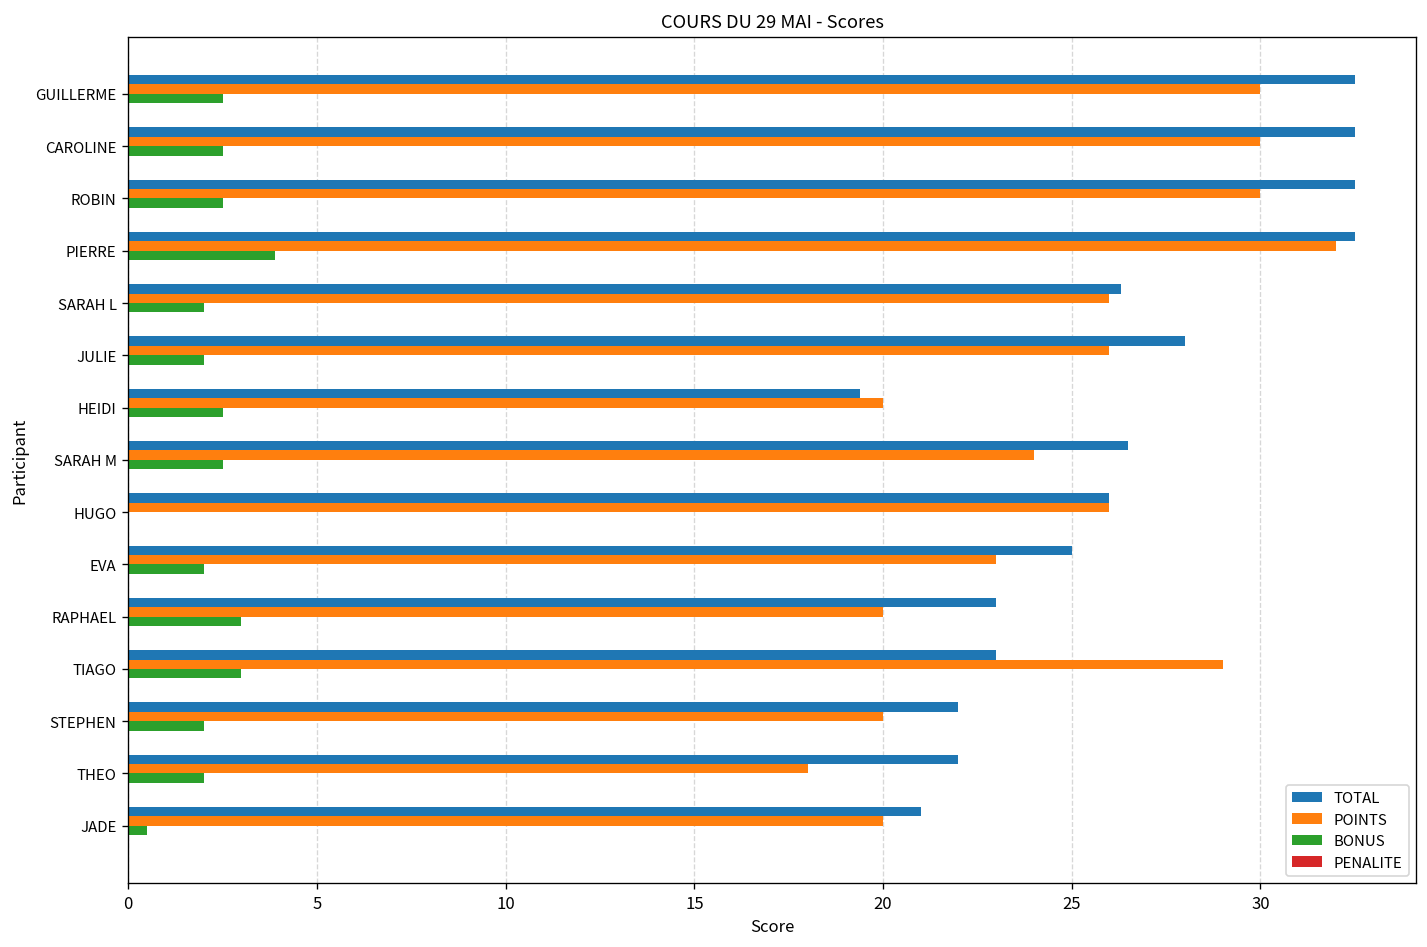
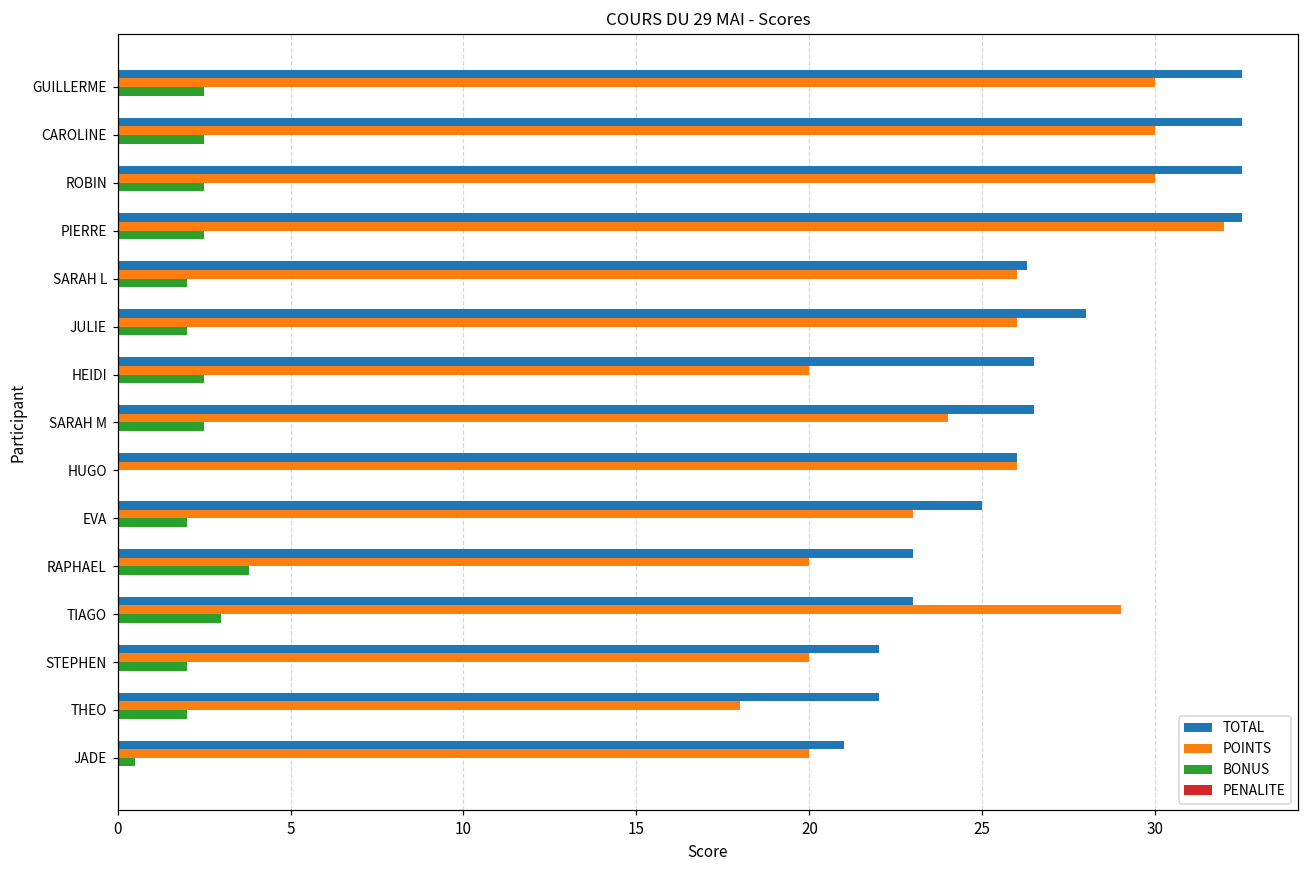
  {
    "TOTAL": {
      "GUILLERME": 32.5,
      "CAROLINE": 32.5,
      "ROBIN": 32.5,
      "PIERRE": 32.5,
      "SARAH L": 26.3,
      "JULIE": 28.0,
-     "HEIDI": 19.4,
+     "HEIDI": 26.5,
      "SARAH M": 26.5,
      "HUGO": 26.0,
      "EVA": 25.0,
      "RAPHAEL": 23.0,
      "TIAGO": 23.0,
      "STEPHEN": 22.0,
      "THEO": 22.0,
      "JADE": 21.0
    },
    "POINTS": {
      "GUILLERME": 30.0,
      "CAROLINE": 30.0,
      "ROBIN": 30.0,
      "PIERRE": 32.0,
      "SARAH L": 26.0,
      "JULIE": 26.0,
      "HEIDI": 20.0,
      "SARAH M": 24.0,
      "HUGO": 26.0,
      "EVA": 23.0,
      "RAPHAEL": 20.0,
      "TIAGO": 29.0,
      "STEPHEN": 20.0,
      "THEO": 18.0,
      "JADE": 20.0
    },
    "BONUS": {
      "GUILLERME": 2.5,
      "CAROLINE": 2.5,
      "ROBIN": 2.5,
-     "PIERRE": 3.9,
+     "PIERRE": 2.5,
      "SARAH L": 2.0,
      "JULIE": 2.0,
      "HEIDI": 2.5,
      "SARAH M": 2.5,
      "HUGO": 0.0,
      "EVA": 2.0,
-     "RAPHAEL": 3.0,
+     "RAPHAEL": 3.8,
      "TIAGO": 3.0,
      "STEPHEN": 2.0,
      "THEO": 2.0,
      "JADE": 0.5
    },
    "PENALITE": {
      "GUILLERME": 0.0,
      "CAROLINE": 0.0,
      "ROBIN": 0.0,
      "PIERRE": 0.0,
      "SARAH L": 0.0,
      "JULIE": 0.0,
      "HEIDI": 0.0,
      "SARAH M": 0.0,
      "HUGO": 0.0,
      "EVA": 0.0,
      "RAPHAEL": 0.0,
      "TIAGO": 0.0,
      "STEPHEN": 0.0,
      "THEO": 0.0,
      "JADE": 0.0
    }
  }
